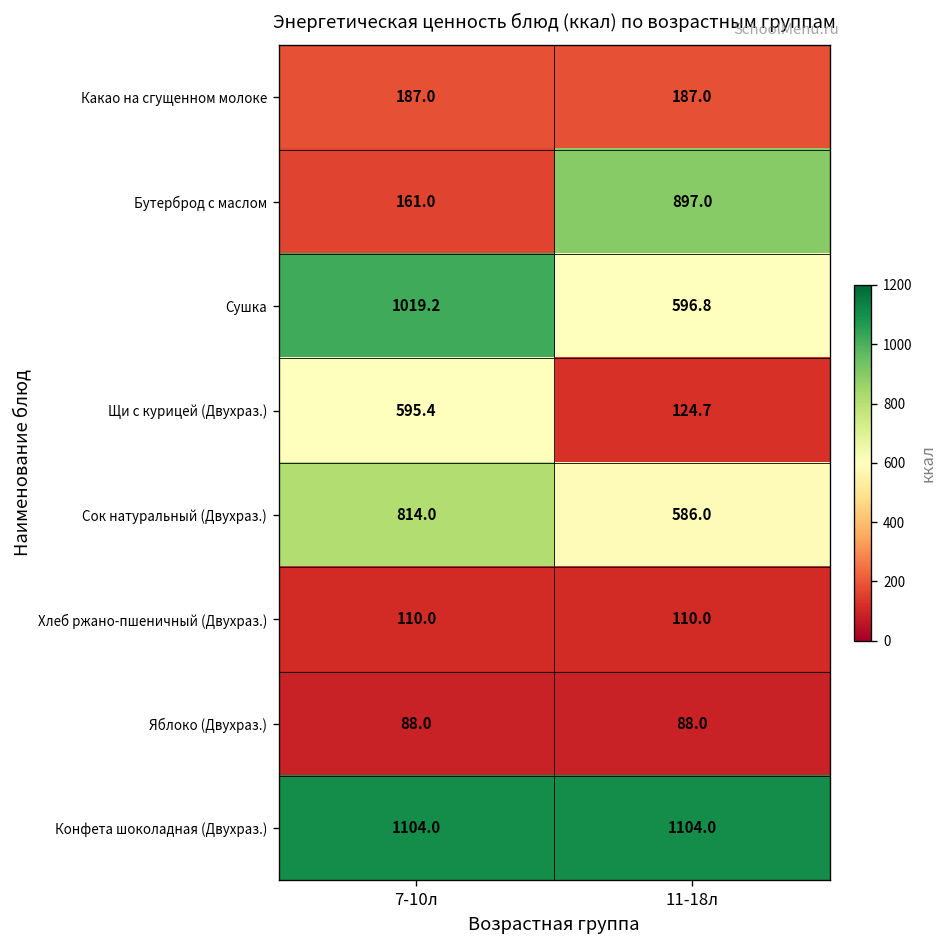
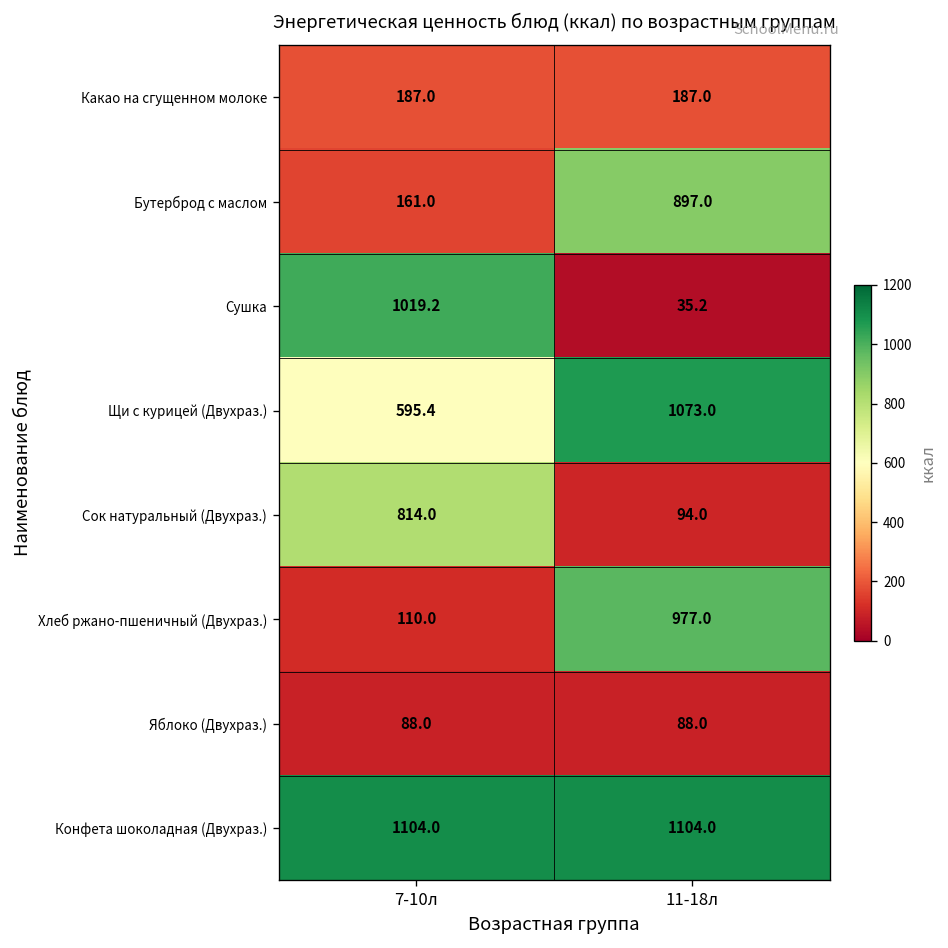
  {
    "Какао на сгущенном молоке": {
      "7-10л": 187.0,
      "11-18л": 187.0
    },
    "Бутерброд с маслом": {
      "7-10л": 161.0,
      "11-18л": 897.0
    },
    "Сушка": {
      "7-10л": 1019.2,
-     "11-18л": 596.8
+     "11-18л": 35.2
    },
    "Щи с курицей (Двухраз.)": {
      "7-10л": 595.4,
-     "11-18л": 124.7
+     "11-18л": 1073.0
    },
    "Сок натуральный (Двухраз.)": {
      "7-10л": 814.0,
-     "11-18л": 586.0
+     "11-18л": 94.0
    },
    "Хлеб ржано-пшеничный (Двухраз.)": {
      "7-10л": 110.0,
-     "11-18л": 110.0
+     "11-18л": 977.0
    },
    "Яблоко (Двухраз.)": {
      "7-10л": 88.0,
      "11-18л": 88.0
    },
    "Конфета шоколадная (Двухраз.)": {
      "7-10л": 1104.0,
      "11-18л": 1104.0
    }
  }
